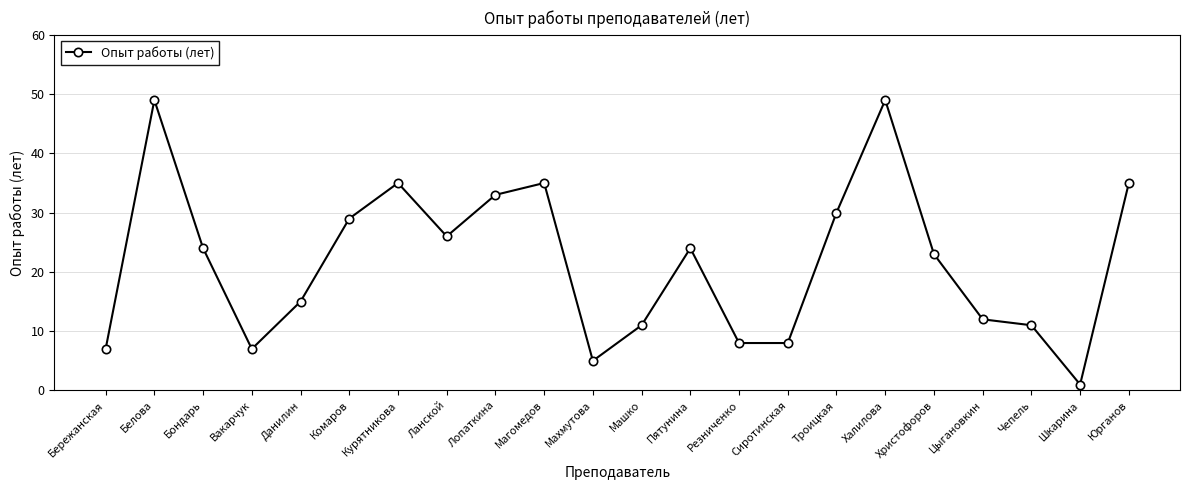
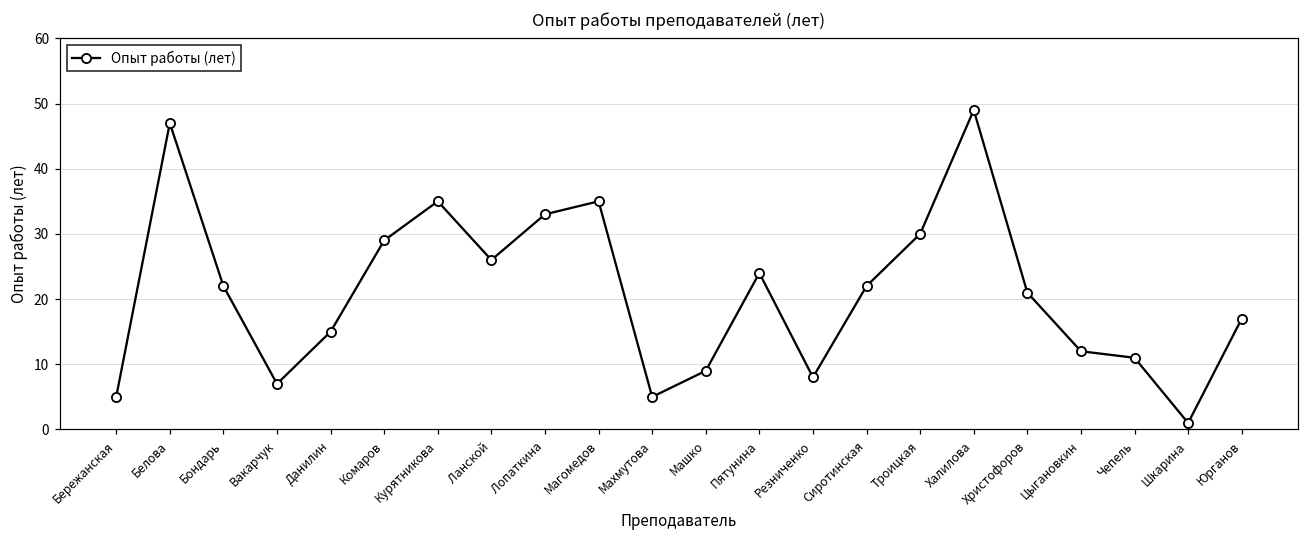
  {
-   "Бережанская": 7,
-   "Белова": 49,
-   "Бондарь": 24,
+   "Бережанская": 5,
+   "Белова": 47,
+   "Бондарь": 22,
    "Вакарчук": 7,
    "Данилин": 15,
    "Комаров": 29,
    "Курятникова": 35,
    "Ланской": 26,
    "Лопаткина": 33,
    "Магомедов": 35,
    "Махмутова": 5,
-   "Машко": 11,
+   "Машко": 9,
    "Пятунина": 24,
    "Резниченко": 8,
-   "Сиротинская": 8,
+   "Сиротинская": 22,
    "Троицкая": 30,
    "Халилова": 49,
-   "Христофоров": 23,
+   "Христофоров": 21,
    "Цыгановкин": 12,
    "Чепель": 11,
    "Шкарина": 1,
-   "Юрганов": 35
+   "Юрганов": 17
  }
